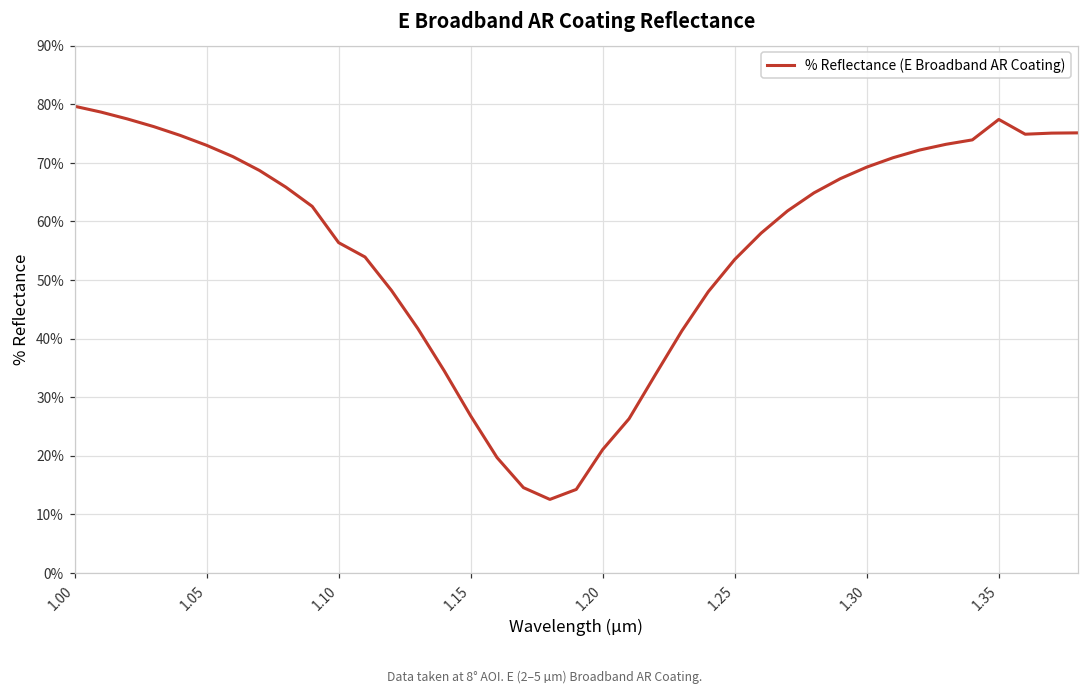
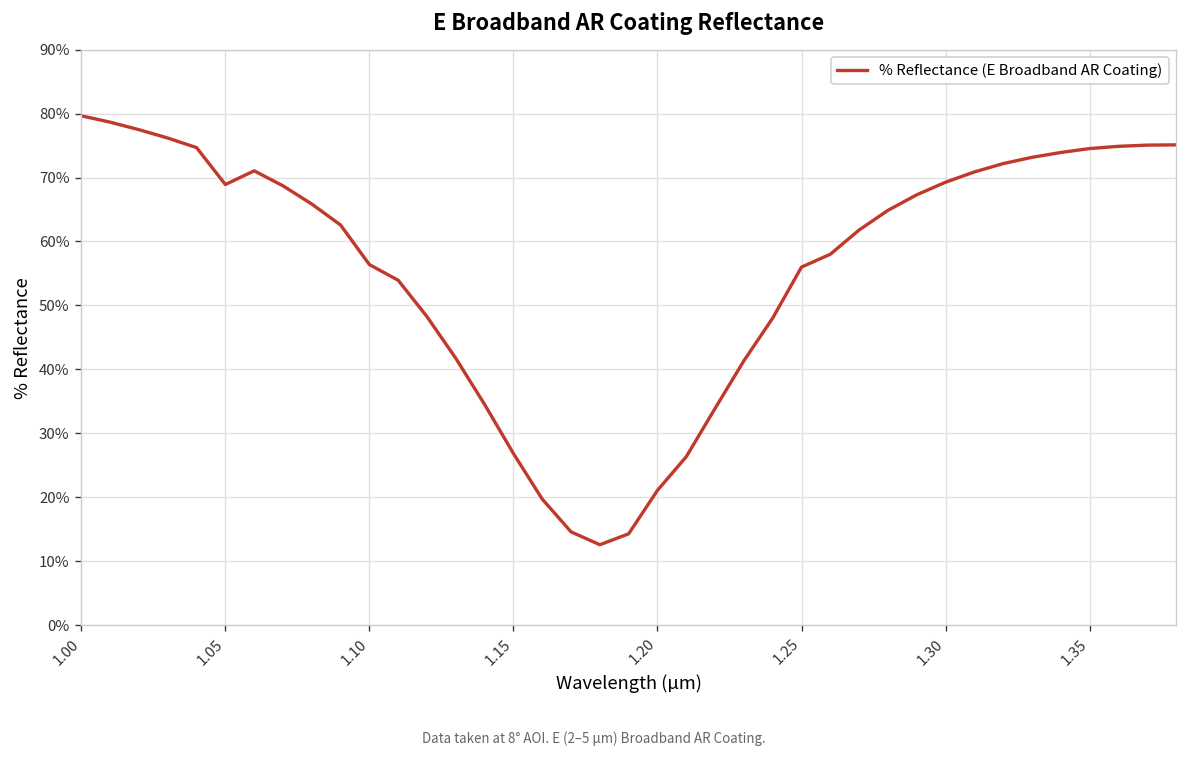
  {
    "1.00": "80%",
-   "1.05": "73%",
+   "1.05": "69%",
    "1.10": "56%",
    "1.15": "27%",
    "1.20": "21%",
-   "1.25": "54%",
+   "1.25": "56%",
    "1.30": "69%",
-   "1.35": "77%"
+   "1.35": "75%"
  }
